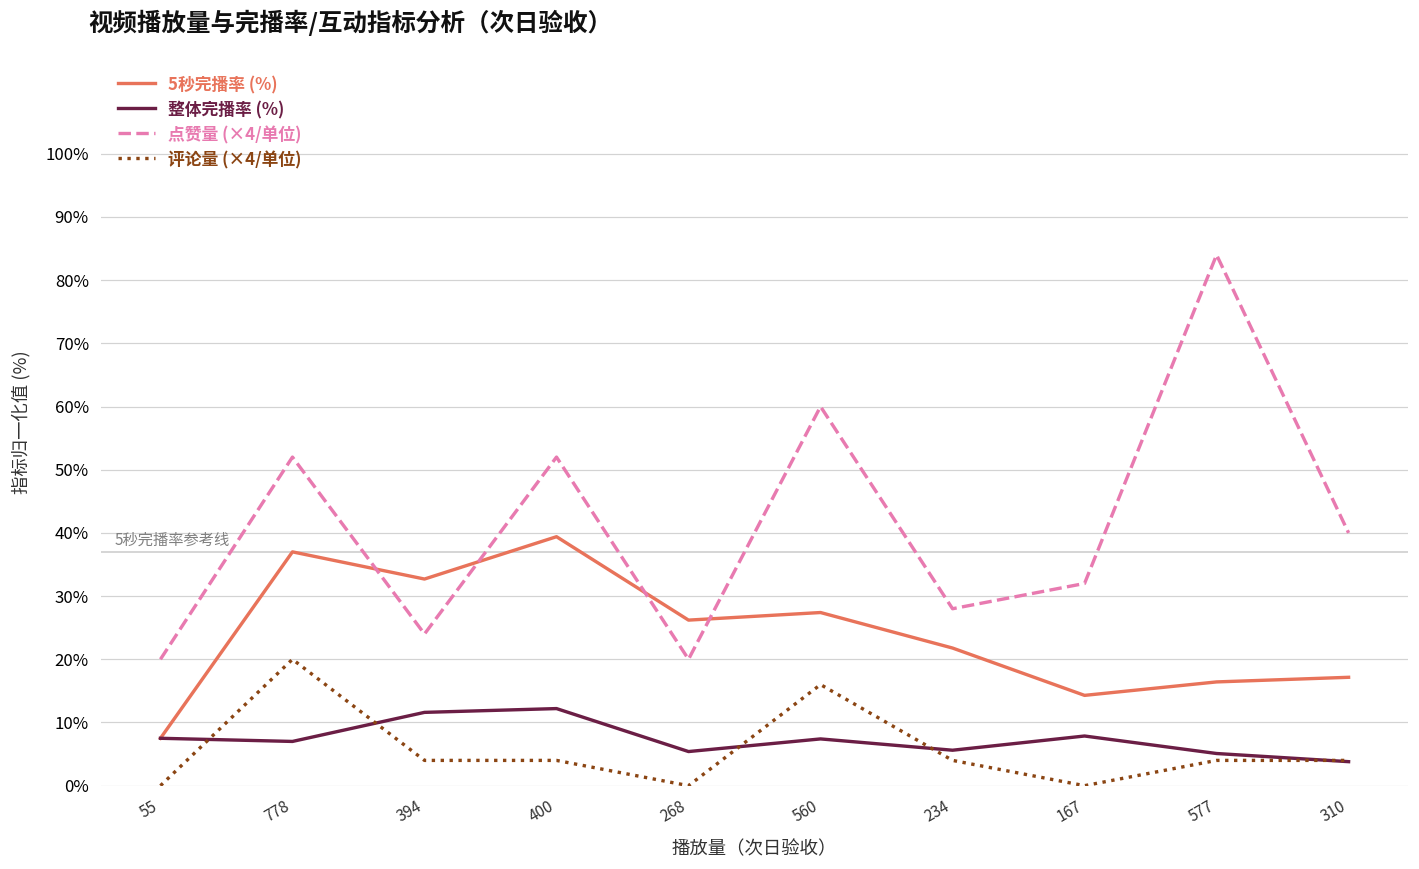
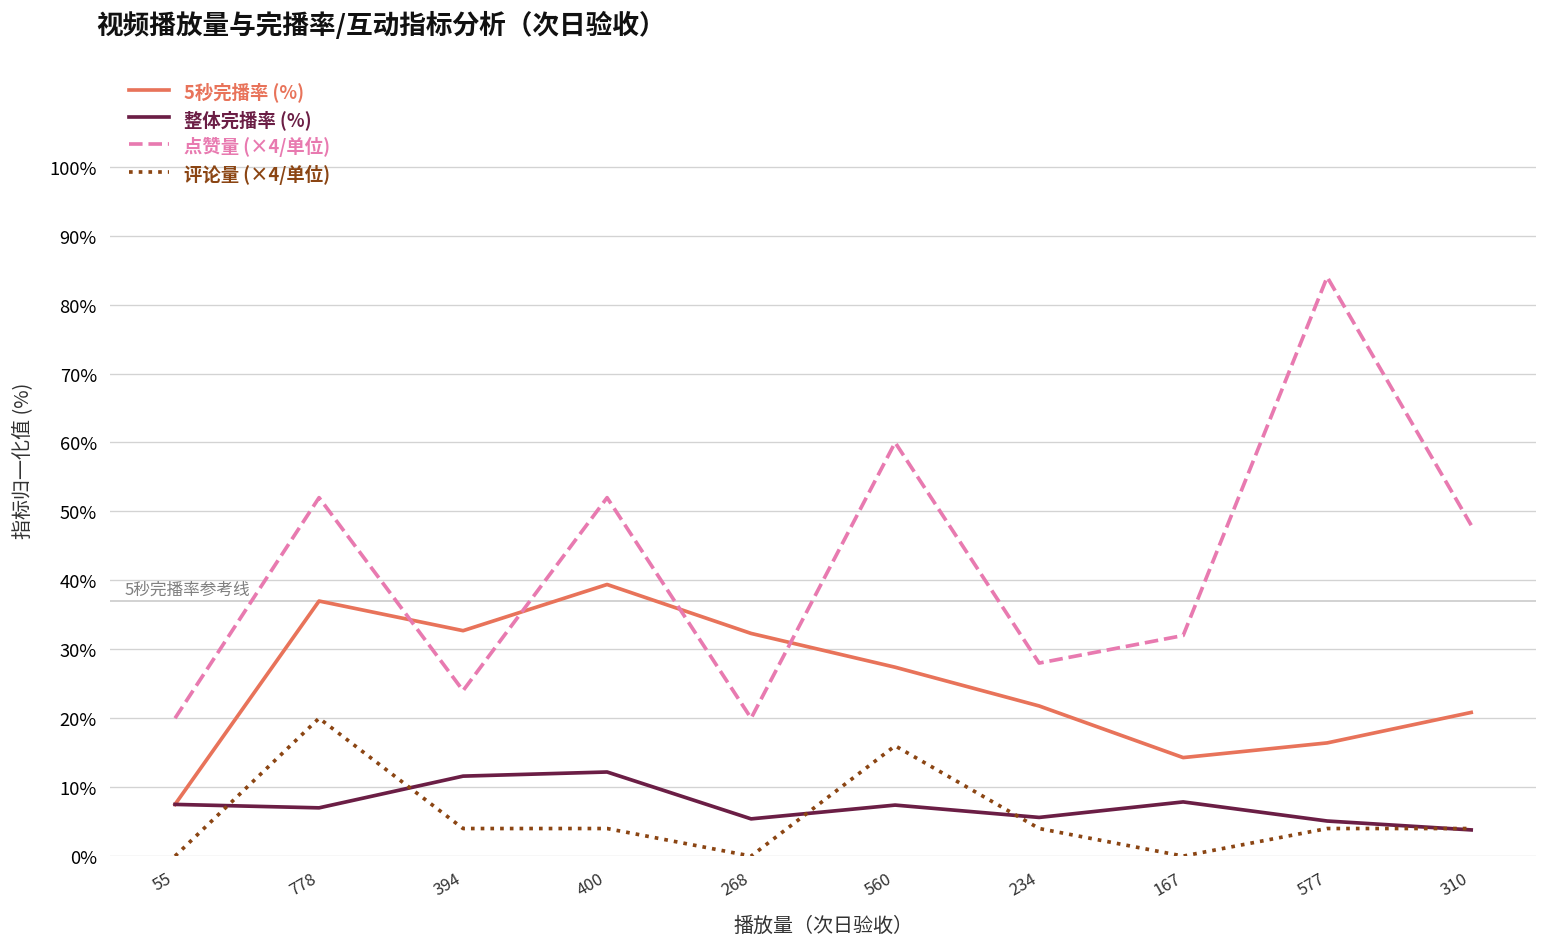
  {
    "5秒完播率 (%)": {
      "778": "37%",
      "394": "33%",
      "400": "39%",
-     "268": "26%",
+     "268": "32%",
      "560": "27%",
      "234": "22%",
      "167": "14%",
      "577": "16%",
-     "310": "17%"
+     "310": "21%"
    },
    "整体完播率 (%)": {
      "778": "7%",
      "394": "12%",
      "400": "12%",
      "268": "5%",
      "560": "7%",
      "234": "6%",
      "167": "8%",
      "577": "5%"
    },
    "点赞量 (×4/单位)": {
      "55": "20%",
      "778": "52%",
      "394": "24%",
      "400": "52%",
      "268": "20%",
      "560": "60%",
      "234": "28%",
      "167": "32%",
      "577": "84%",
-     "310": "40%"
+     "310": "48%"
    },
    "评论量 (×4/单位)": {
      "55": "0%",
      "778": "20%",
      "394": "4%",
      "400": "4%",
      "268": "0%",
      "560": "16%",
      "234": "4%",
      "167": "0%",
      "577": "4%"
    }
  }
